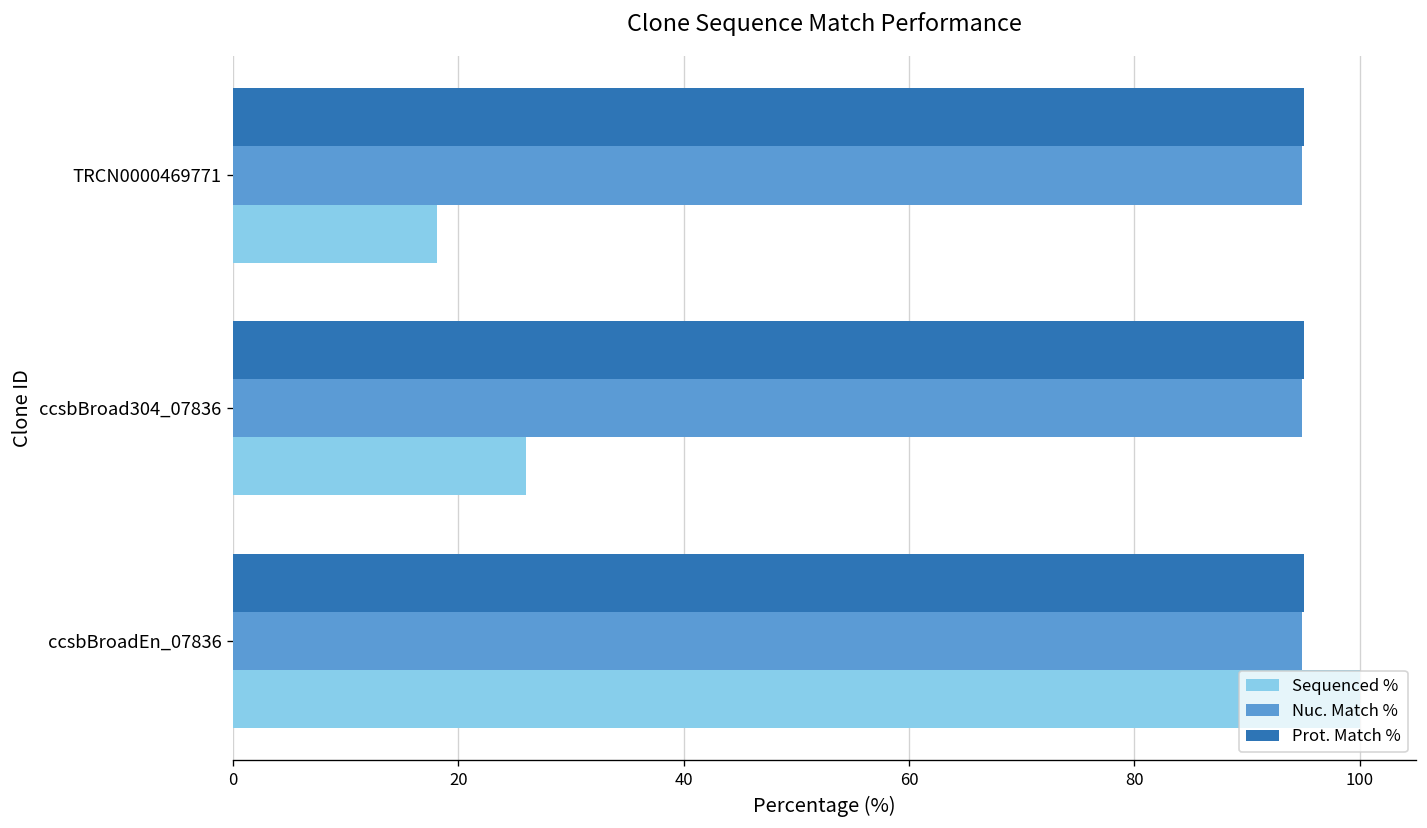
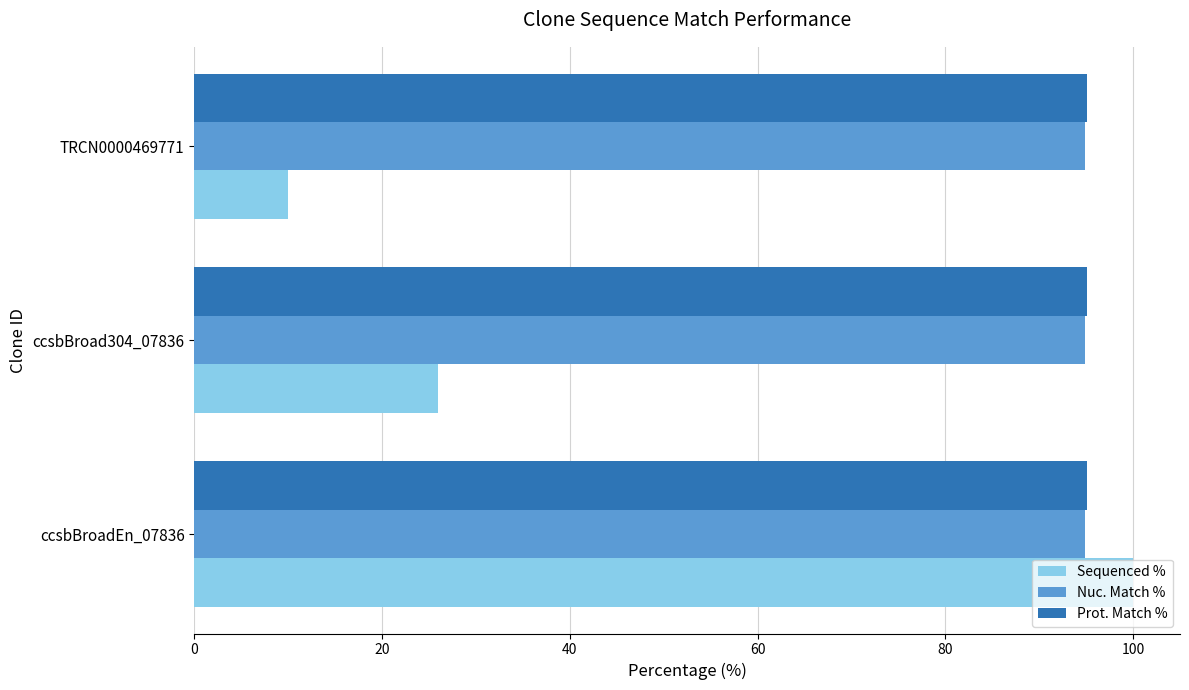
  {
    "Sequenced %": {
-     "TRCN0000469771": 18,
+     "TRCN0000469771": 10,
      "ccsbBroad304_07836": 26
    },
    "Nuc. Match %": {
      "TRCN0000469771": 95,
      "ccsbBroad304_07836": 95,
      "ccsbBroadEn_07836": 95
    },
    "Prot. Match %": {
      "TRCN0000469771": 95,
      "ccsbBroad304_07836": 95,
      "ccsbBroadEn_07836": 95
    }
  }
